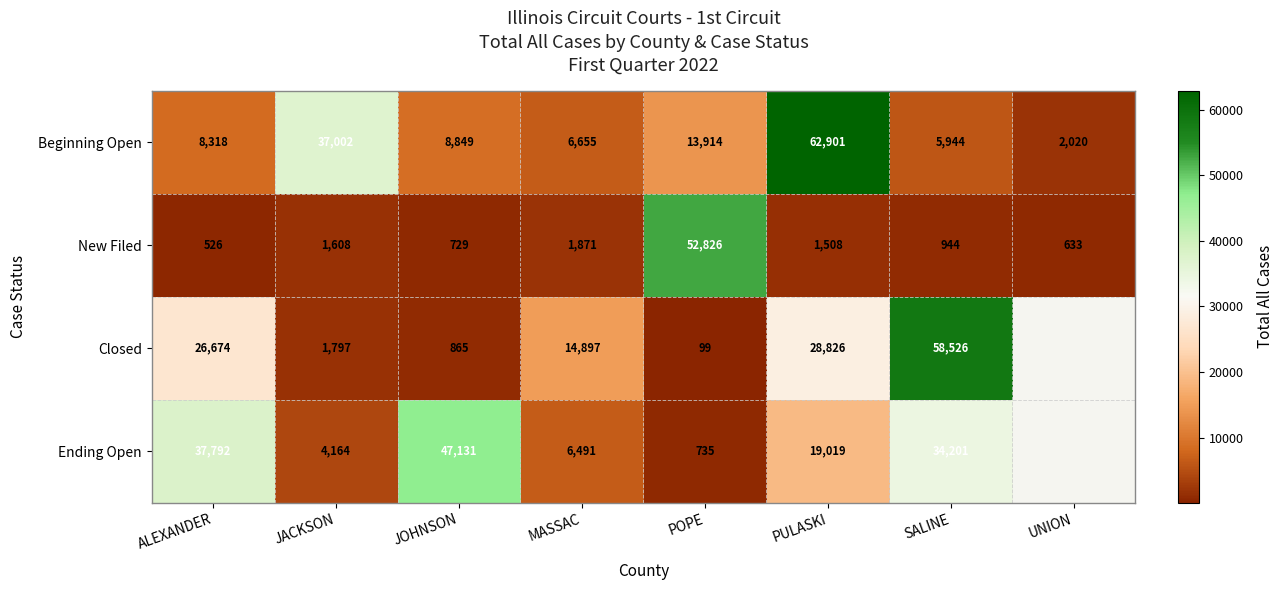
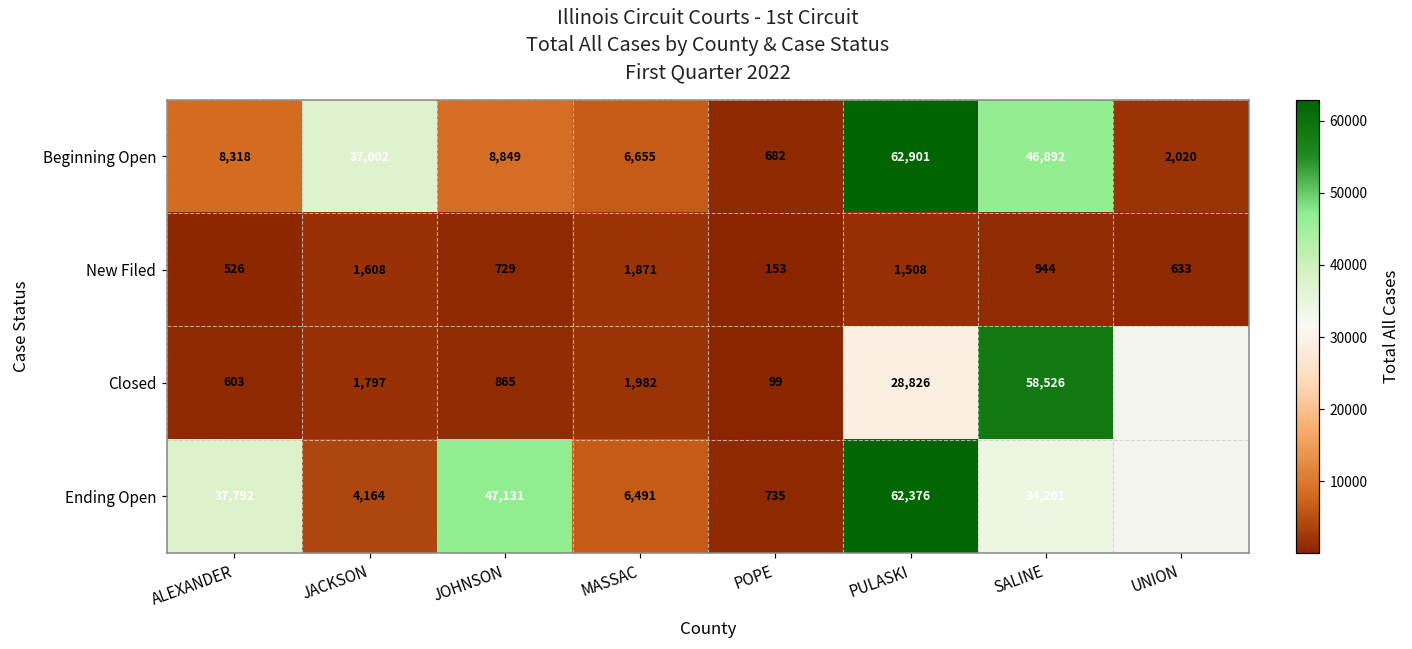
  {
    "Beginning Open": {
      "ALEXANDER": "8,318",
      "JACKSON": "37,002",
      "JOHNSON": "8,849",
      "MASSAC": "6,655",
-     "POPE": "13,914",
+     "POPE": "682",
      "PULASKI": "62,901",
-     "SALINE": "5,944",
+     "SALINE": "46,892",
      "UNION": "2,020"
    },
    "New Filed": {
      "ALEXANDER": "526",
      "JACKSON": "1,608",
      "JOHNSON": "729",
      "MASSAC": "1,871",
-     "POPE": "52,826",
+     "POPE": "153",
      "PULASKI": "1,508",
      "SALINE": "944",
      "UNION": "633"
    },
    "Closed": {
-     "ALEXANDER": "26,674",
+     "ALEXANDER": "603",
      "JACKSON": "1,797",
      "JOHNSON": "865",
-     "MASSAC": "14,897",
+     "MASSAC": "1,982",
      "POPE": "99",
      "PULASKI": "28,826",
      "SALINE": "58,526"
    },
    "Ending Open": {
      "ALEXANDER": "37,792",
      "JACKSON": "4,164",
      "JOHNSON": "47,131",
      "MASSAC": "6,491",
      "POPE": "735",
-     "PULASKI": "19,019"
+     "PULASKI": "62,376"
    }
  }
